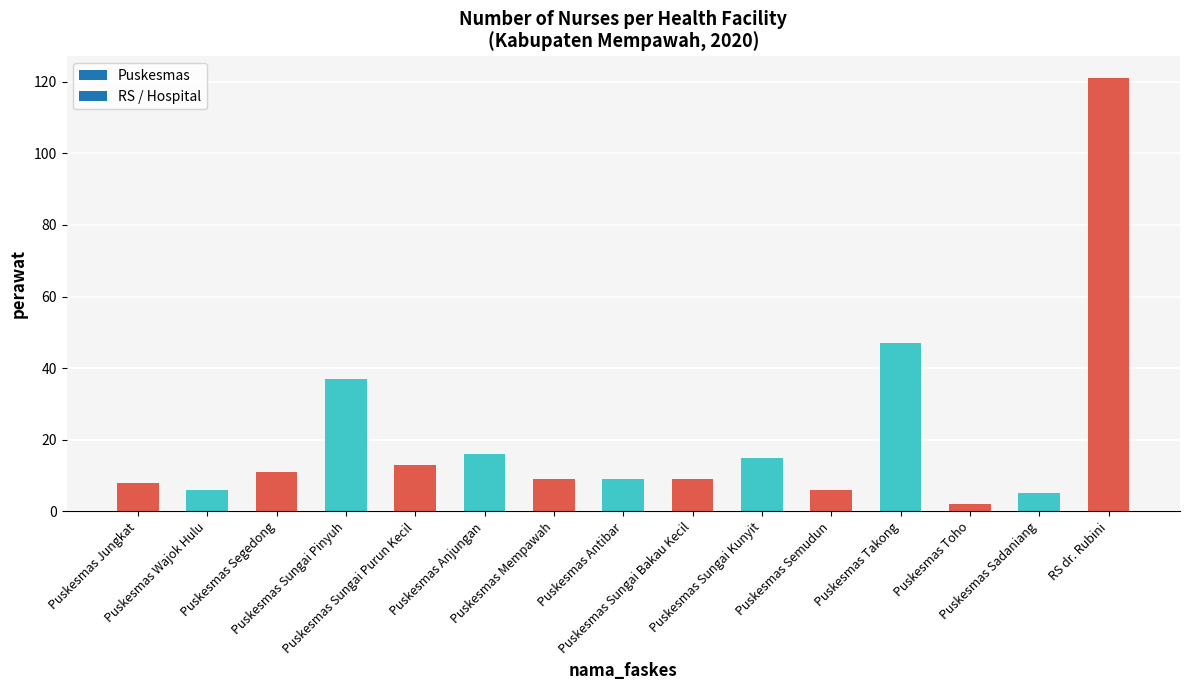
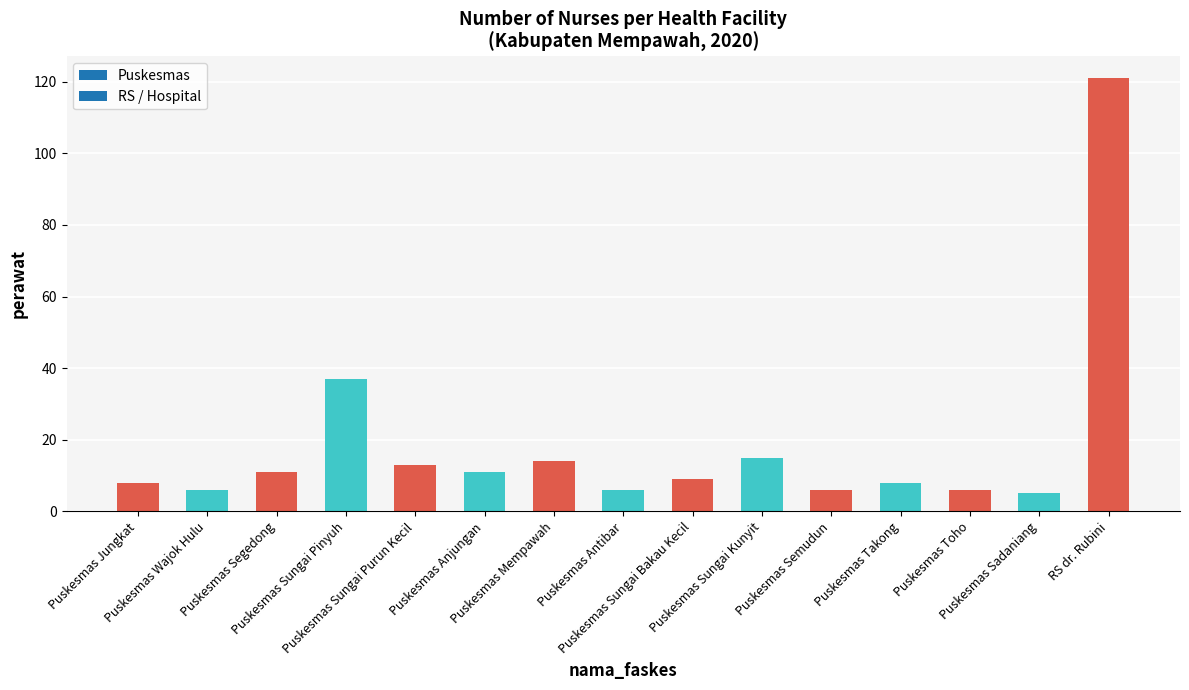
  {
    "Puskesmas Jungkat": 8,
    "Puskesmas Wajok Hulu": 6,
    "Puskesmas Segedong": 11,
    "Puskesmas Sungai Pinyuh": 37,
    "Puskesmas Sungai Purun Kecil": 13,
-   "Puskesmas Anjungan": 16,
-   "Puskesmas Mempawah": 9,
-   "Puskesmas Antibar": 9,
+   "Puskesmas Anjungan": 11,
+   "Puskesmas Mempawah": 14,
+   "Puskesmas Antibar": 6,
    "Puskesmas Sungai Bakau Kecil": 9,
    "Puskesmas Sungai Kunyit": 15,
    "Puskesmas Semudun": 6,
-   "Puskesmas Takong": 47,
-   "Puskesmas Toho": 2,
+   "Puskesmas Takong": 8,
+   "Puskesmas Toho": 6,
    "Puskesmas Sadaniang": 5,
    "RS dr. Rubini": 121
  }
